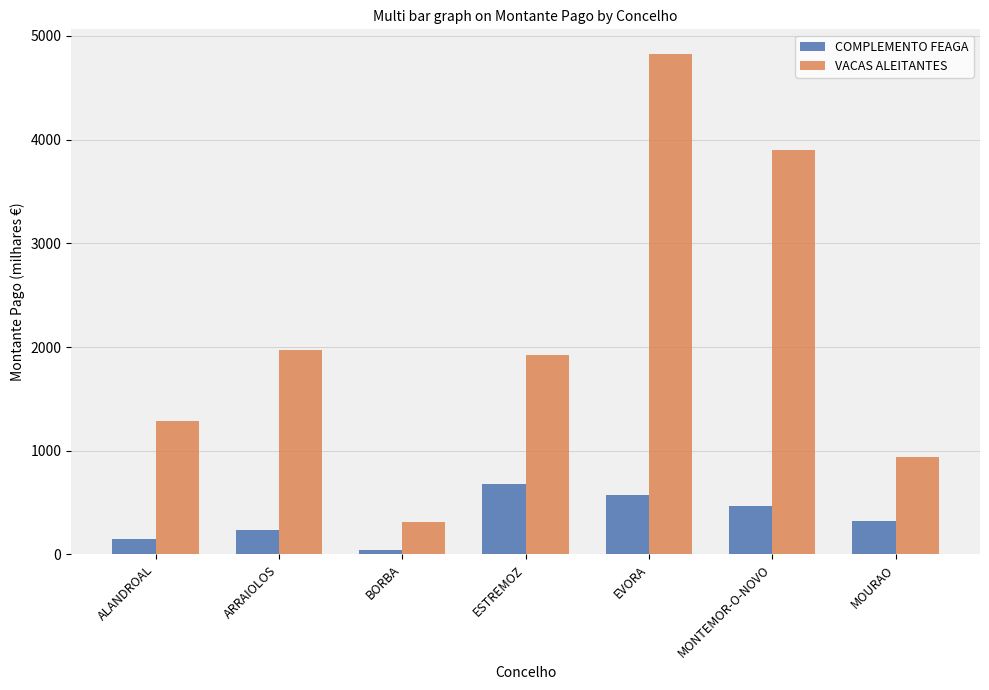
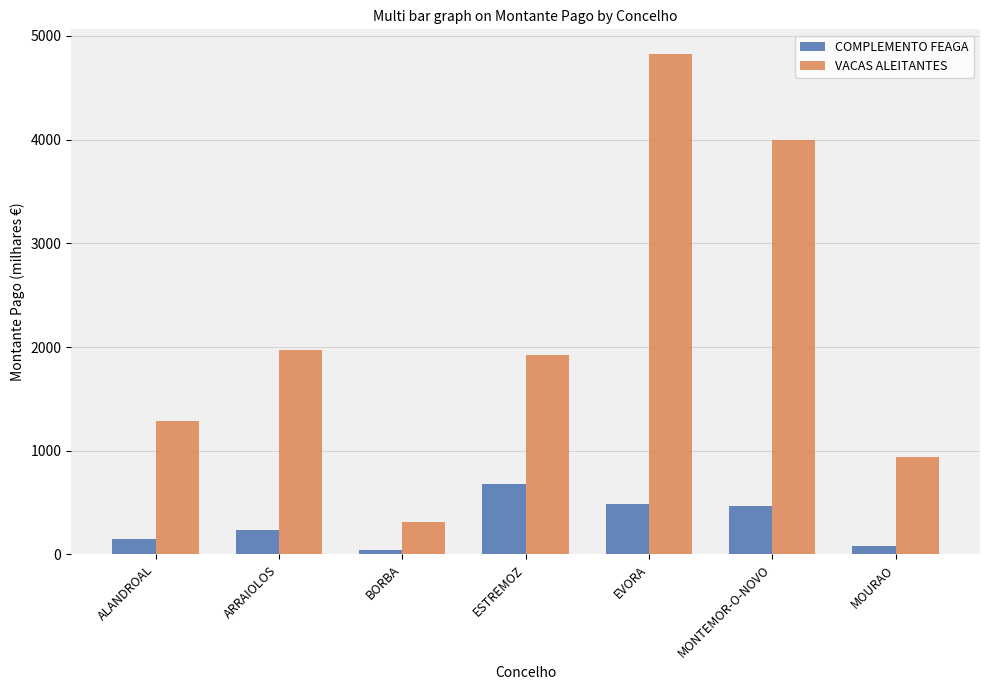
  {
    "COMPLEMENTO FEAGA": {
      "ALANDROAL": 150,
      "ARRAIOLOS": 230,
      "BORBA": 40,
      "ESTREMOZ": 680,
-     "EVORA": 570,
+     "EVORA": 480,
      "MONTEMOR-O-NOVO": 460,
-     "MOURAO": 320
+     "MOURAO": 80
    },
    "VACAS ALEITANTES": {
      "ALANDROAL": 1290,
      "ARRAIOLOS": 1970,
      "BORBA": 320,
      "ESTREMOZ": 1930,
      "EVORA": 4820,
-     "MONTEMOR-O-NOVO": 3900,
+     "MONTEMOR-O-NOVO": 3990,
      "MOURAO": 940
    }
  }
